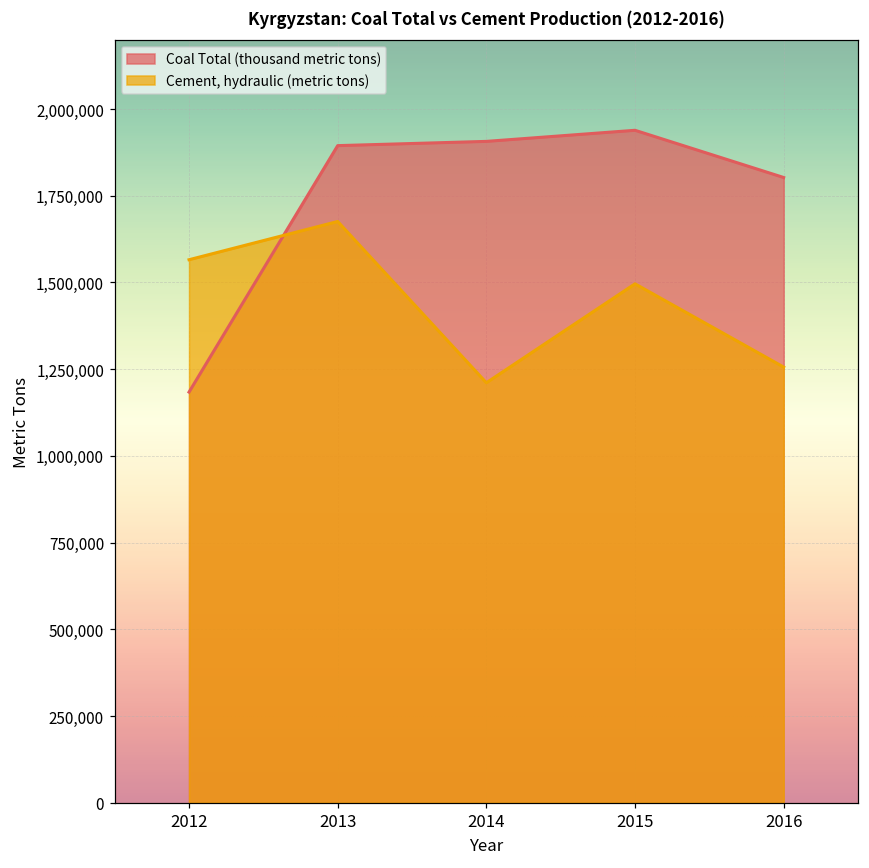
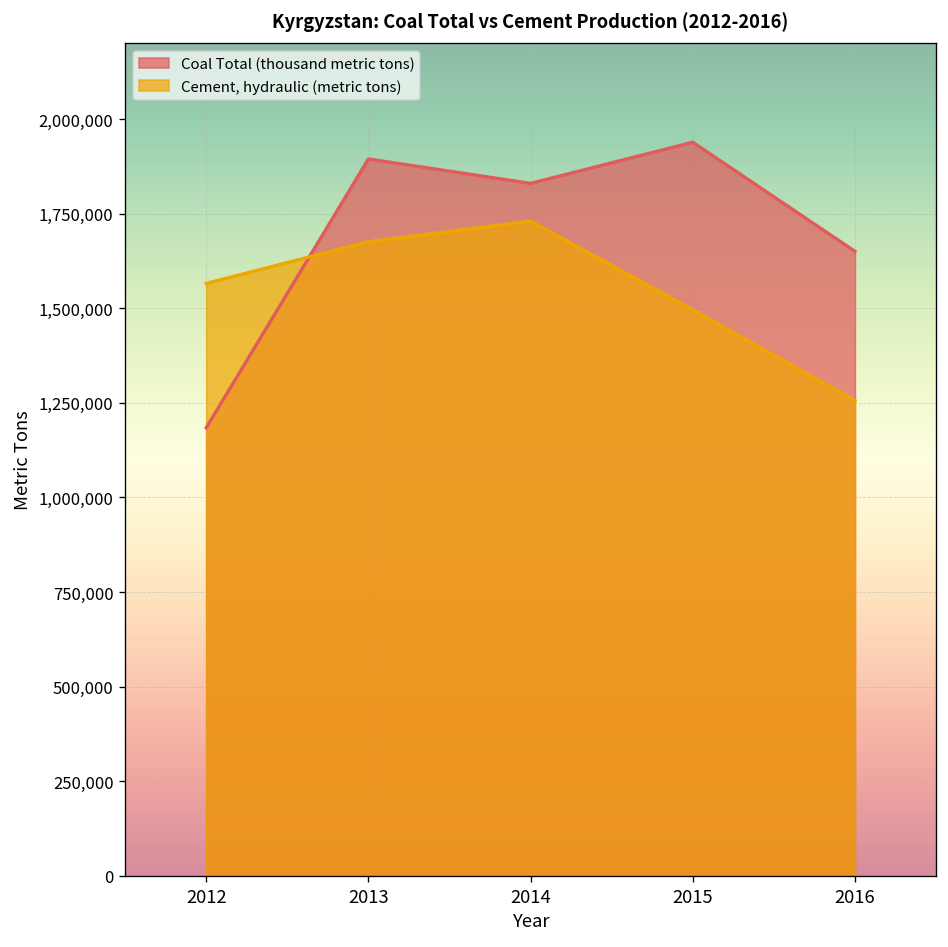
  {
    "Coal Total (thousand metric tons)": {
      "2012": "1,180,000",
      "2013": "1,890,000",
-     "2014": "1,910,000",
+     "2014": "1,830,000",
      "2015": "1,940,000",
-     "2016": "1,800,000"
+     "2016": "1,650,000"
    },
    "Cement, hydraulic (metric tons)": {
      "2012": "1,570,000",
      "2013": "1,680,000",
-     "2014": "1,210,000",
+     "2014": "1,730,000",
      "2015": "1,500,000",
      "2016": "1,260,000"
    }
  }
